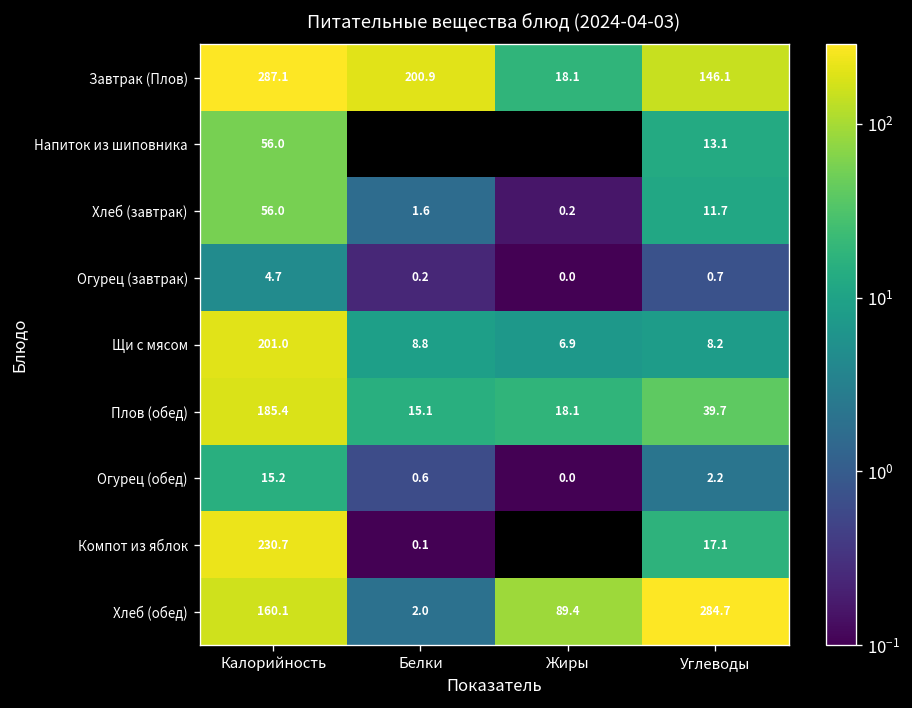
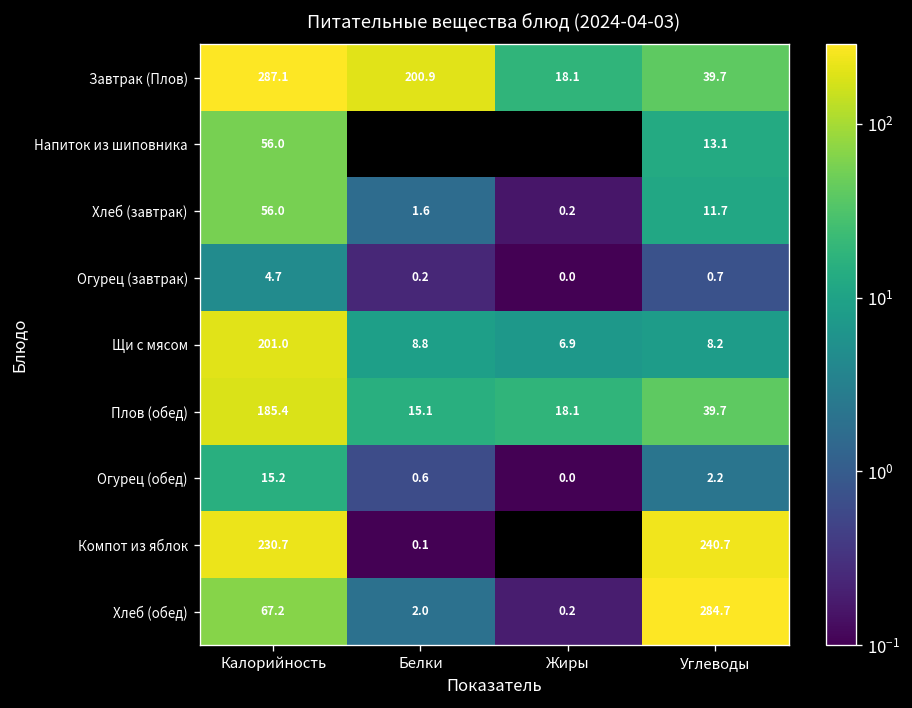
  {
    "Завтрак (Плов)": {
      "Калорийность": 287.1,
      "Белки": 200.9,
      "Жиры": 18.1,
-     "Углеводы": 146.1
+     "Углеводы": 39.7
    },
    "Напиток из шиповника": {
      "Калорийность": 56.0,
      "Углеводы": 13.1
    },
    "Хлеб (завтрак)": {
      "Калорийность": 56.0,
      "Белки": 1.6,
      "Жиры": 0.2,
      "Углеводы": 11.7
    },
    "Огурец (завтрак)": {
      "Калорийность": 4.7,
      "Белки": 0.2,
      "Жиры": 0.0,
      "Углеводы": 0.7
    },
    "Щи с мясом": {
      "Калорийность": 201.0,
      "Белки": 8.8,
      "Жиры": 6.9,
      "Углеводы": 8.2
    },
    "Плов (обед)": {
      "Калорийность": 185.4,
      "Белки": 15.1,
      "Жиры": 18.1,
      "Углеводы": 39.7
    },
    "Огурец (обед)": {
      "Калорийность": 15.2,
      "Белки": 0.6,
      "Жиры": 0.0,
      "Углеводы": 2.2
    },
    "Компот из яблок": {
      "Калорийность": 230.7,
      "Белки": 0.1,
-     "Углеводы": 17.1
+     "Углеводы": 240.7
    },
    "Хлеб (обед)": {
-     "Калорийность": 160.1,
+     "Калорийность": 67.2,
      "Белки": 2.0,
-     "Жиры": 89.4,
+     "Жиры": 0.2,
      "Углеводы": 284.7
    }
  }
